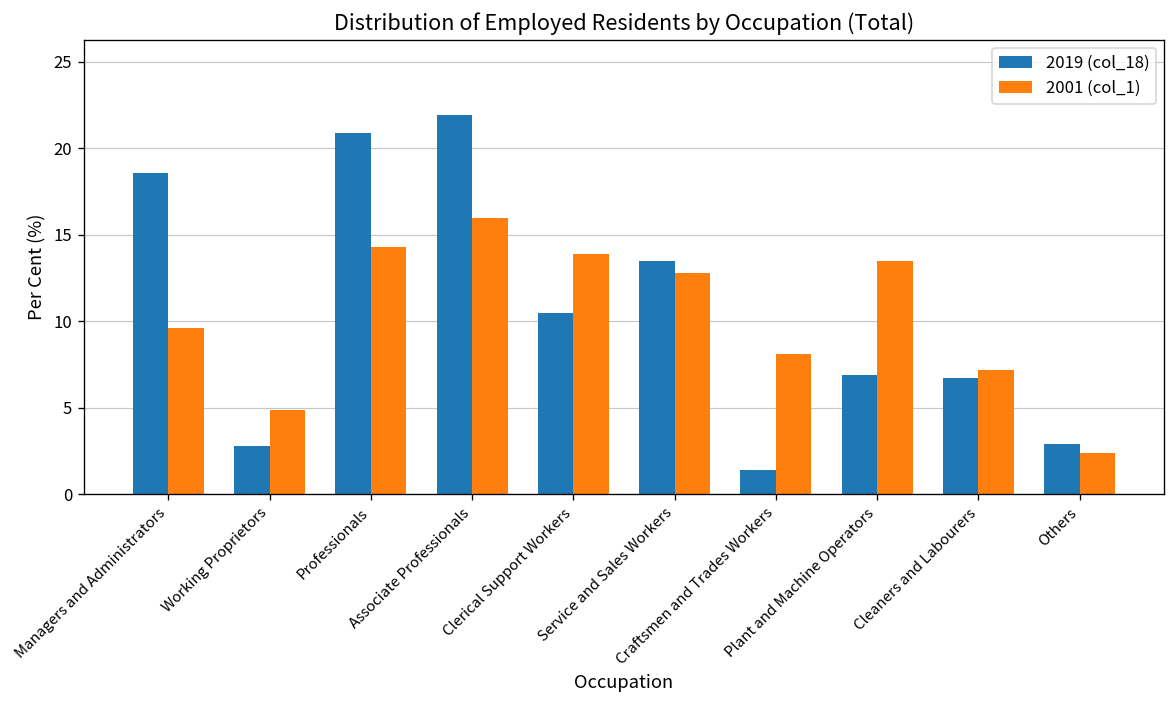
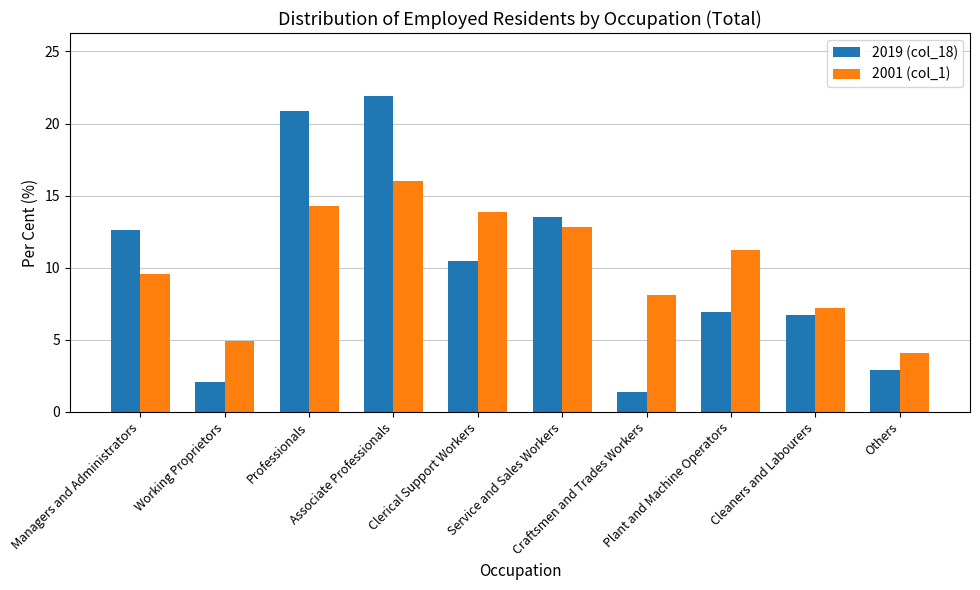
  {
    "2019 (col_18)": {
-     "Managers and Administrators": 18.6,
-     "Working Proprietors": 2.8,
+     "Managers and Administrators": 12.6,
+     "Working Proprietors": 2.1,
      "Professionals": 20.9,
      "Associate Professionals": 21.9,
      "Clerical Support Workers": 10.5,
      "Service and Sales Workers": 13.5,
      "Craftsmen and Trades Workers": 1.4,
      "Plant and Machine Operators": 6.9,
      "Cleaners and Labourers": 6.7,
      "Others": 2.9
    },
    "2001 (col_1)": {
      "Managers and Administrators": 9.6,
      "Working Proprietors": 4.9,
      "Professionals": 14.3,
      "Associate Professionals": 16.0,
      "Clerical Support Workers": 13.9,
      "Service and Sales Workers": 12.8,
      "Craftsmen and Trades Workers": 8.1,
-     "Plant and Machine Operators": 13.5,
+     "Plant and Machine Operators": 11.2,
      "Cleaners and Labourers": 7.2,
-     "Others": 2.4
+     "Others": 4.1
    }
  }
